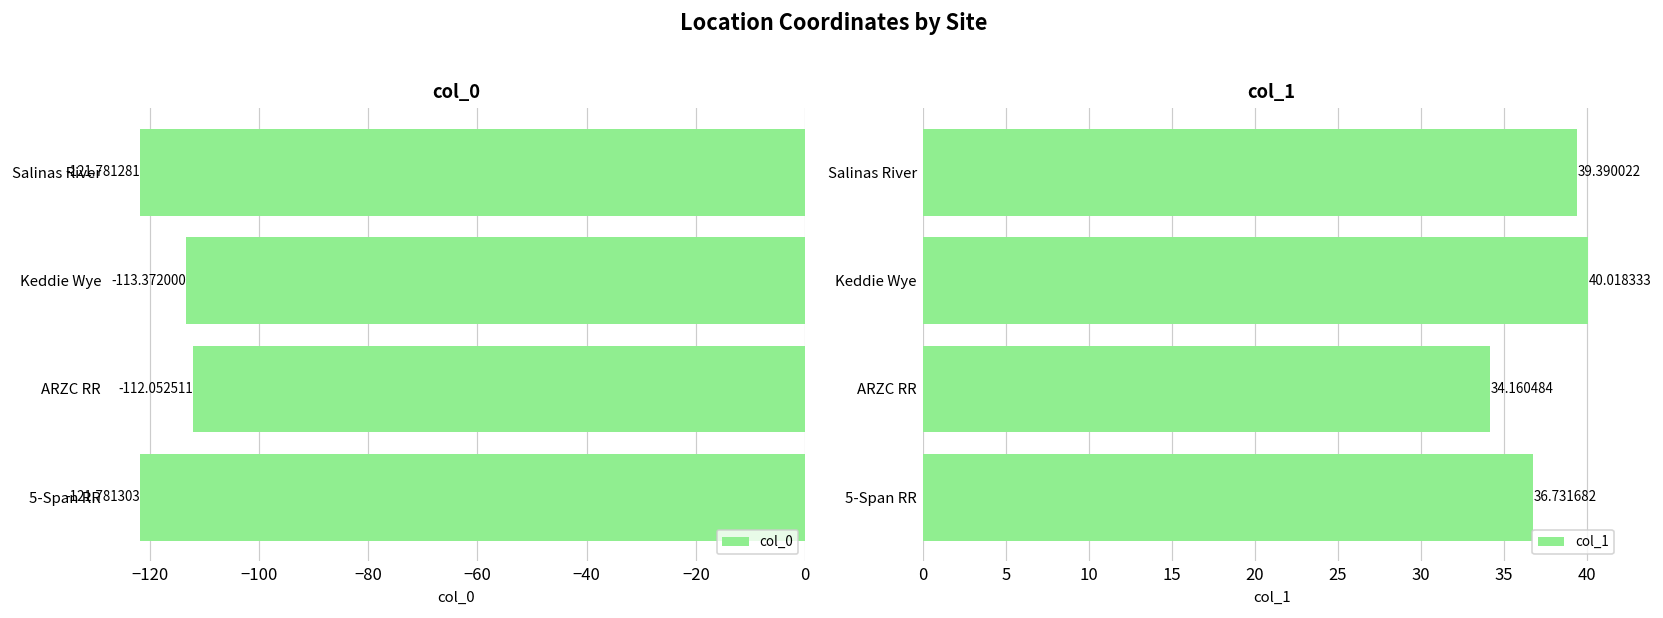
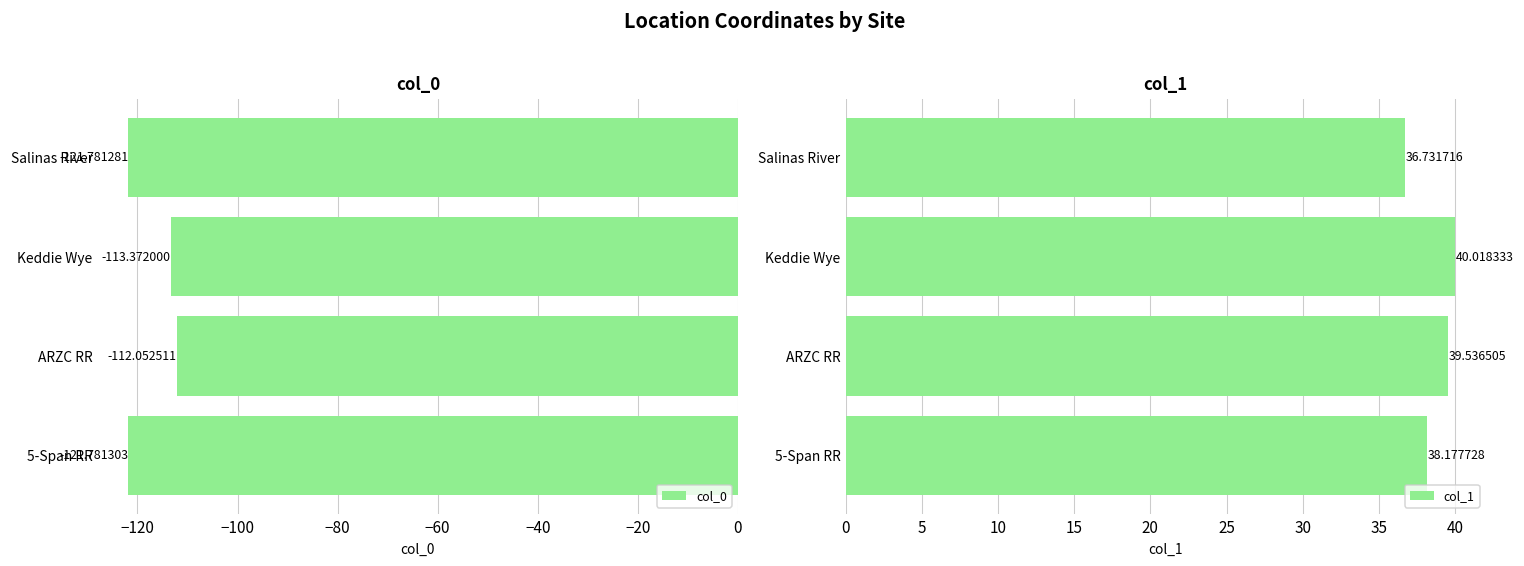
  {
    "col_0": {
      "Salinas River": -121.781281,
      "Keddie Wye": -113.372000,
      "ARZC RR": -112.052511,
      "5-Span RR": -121.781303
    },
    "col_1": {
-     "Salinas River": 39.390022,
+     "Salinas River": 36.731716,
      "Keddie Wye": 40.018333,
-     "ARZC RR": 34.160484,
-     "5-Span RR": 36.731682
+     "ARZC RR": 39.536505,
+     "5-Span RR": 38.177728
    }
  }
